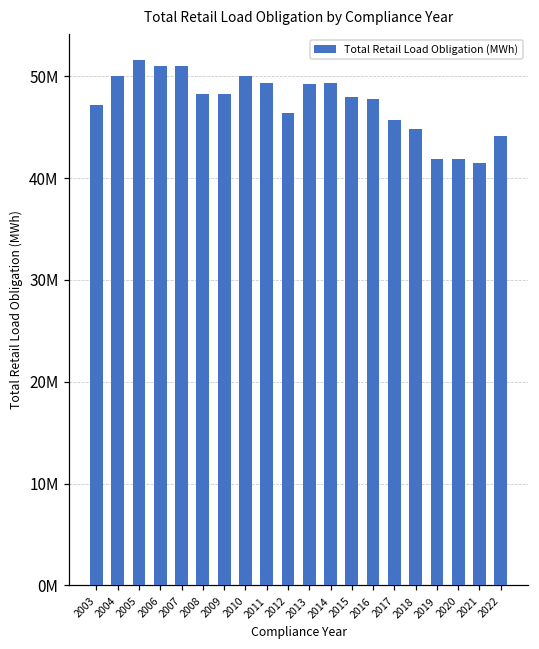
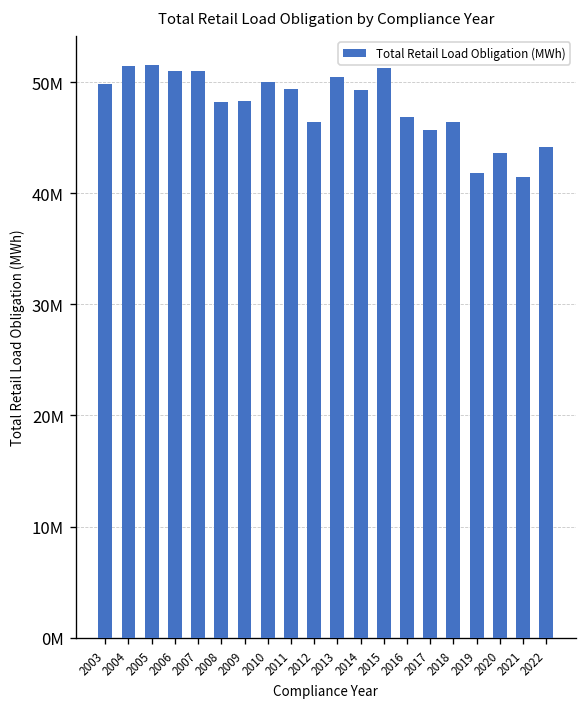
  {
-   "2003": 47000000,
-   "2004": 50000000,
+   "2003": 50000000,
+   "2004": 51000000,
    "2005": 52000000,
    "2006": 51000000,
    "2007": 51000000,
    "2008": 48000000,
    "2009": 48000000,
    "2010": 50000000,
    "2011": 49000000,
    "2012": 46000000,
-   "2013": 49000000,
+   "2013": 50000000,
    "2014": 49000000,
-   "2015": 48000000,
-   "2016": 48000000,
+   "2015": 51000000,
+   "2016": 47000000,
    "2017": 46000000,
-   "2018": 45000000,
+   "2018": 46000000,
    "2019": 42000000,
-   "2020": 42000000,
+   "2020": 44000000,
    "2021": 41000000,
    "2022": 44000000
  }
